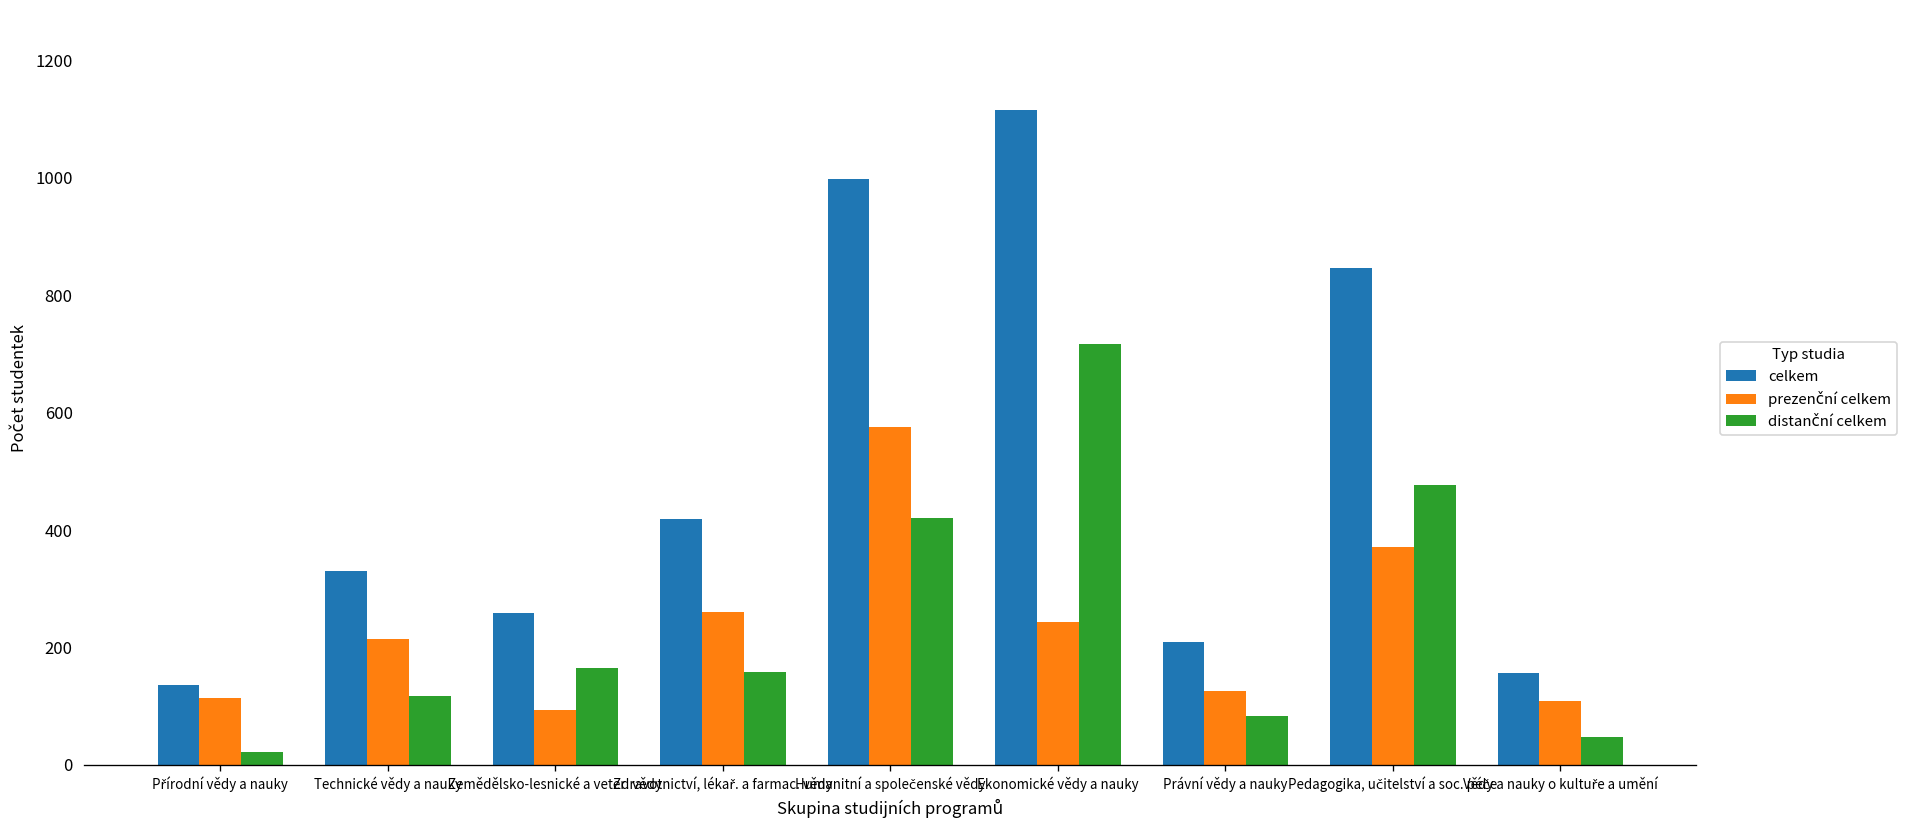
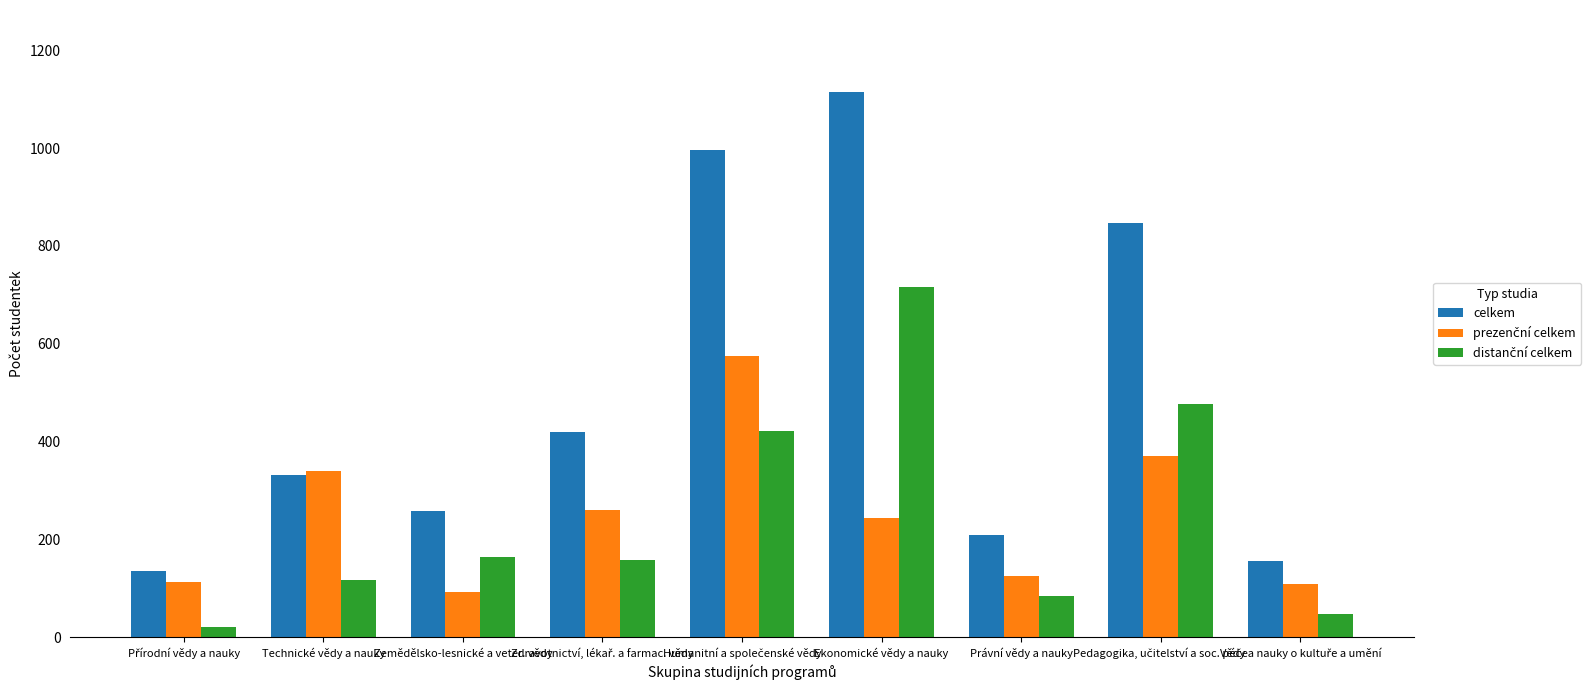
  {
    "prezenční celkem": {
      "Přírodní vědy a nauky": 110,
-     "Technické vědy a nauky": 210,
+     "Technické vědy a nauky": 340,
      "Ekonomické vědy a nauky": 240,
      "Právní vědy a nauky": 130
    }
  }
